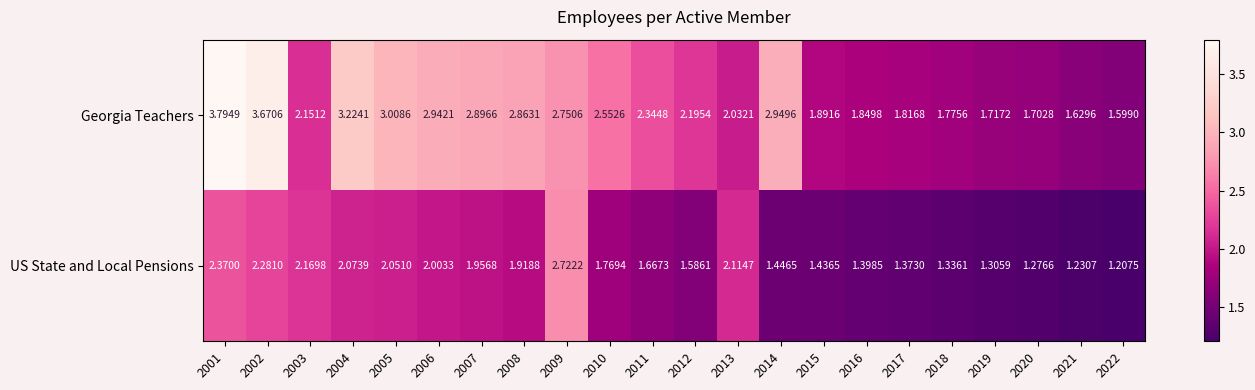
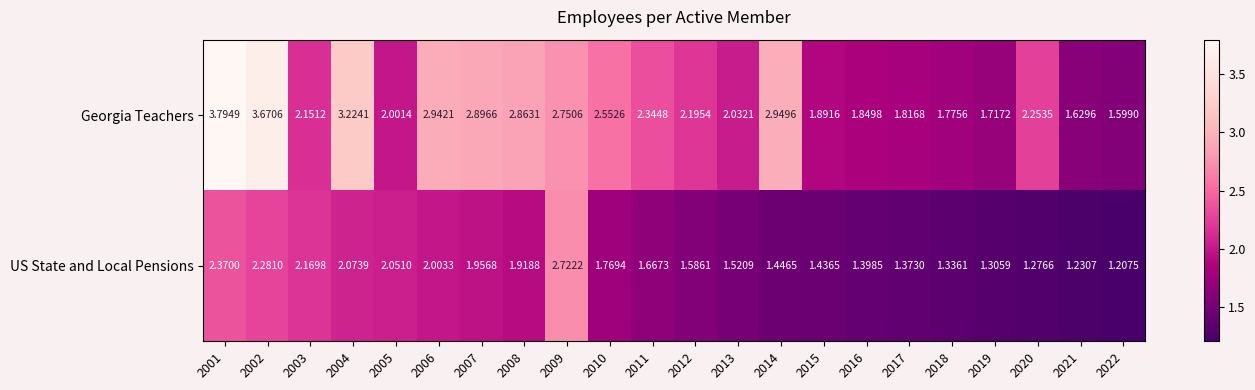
  {
    "Georgia Teachers": {
      "2001": 3.7949,
      "2002": 3.6706,
      "2003": 2.1512,
      "2004": 3.2241,
-     "2005": 3.0086,
+     "2005": 2.0014,
      "2006": 2.9421,
      "2007": 2.8966,
      "2008": 2.8631,
      "2009": 2.7506,
      "2010": 2.5526,
      "2011": 2.3448,
      "2012": 2.1954,
      "2013": 2.0321,
      "2014": 2.9496,
      "2015": 1.8916,
      "2016": 1.8498,
      "2017": 1.8168,
      "2018": 1.7756,
      "2019": 1.7172,
-     "2020": 1.7028,
+     "2020": 2.2535,
      "2021": 1.6296,
      "2022": 1.5990
    },
    "US State and Local Pensions": {
      "2001": 2.3700,
      "2002": 2.2810,
      "2003": 2.1698,
      "2004": 2.0739,
      "2005": 2.0510,
      "2006": 2.0033,
      "2007": 1.9568,
      "2008": 1.9188,
      "2009": 2.7222,
      "2010": 1.7694,
      "2011": 1.6673,
      "2012": 1.5861,
-     "2013": 2.1147,
+     "2013": 1.5209,
      "2014": 1.4465,
      "2015": 1.4365,
      "2016": 1.3985,
      "2017": 1.3730,
      "2018": 1.3361,
      "2019": 1.3059,
      "2020": 1.2766,
      "2021": 1.2307,
      "2022": 1.2075
    }
  }
